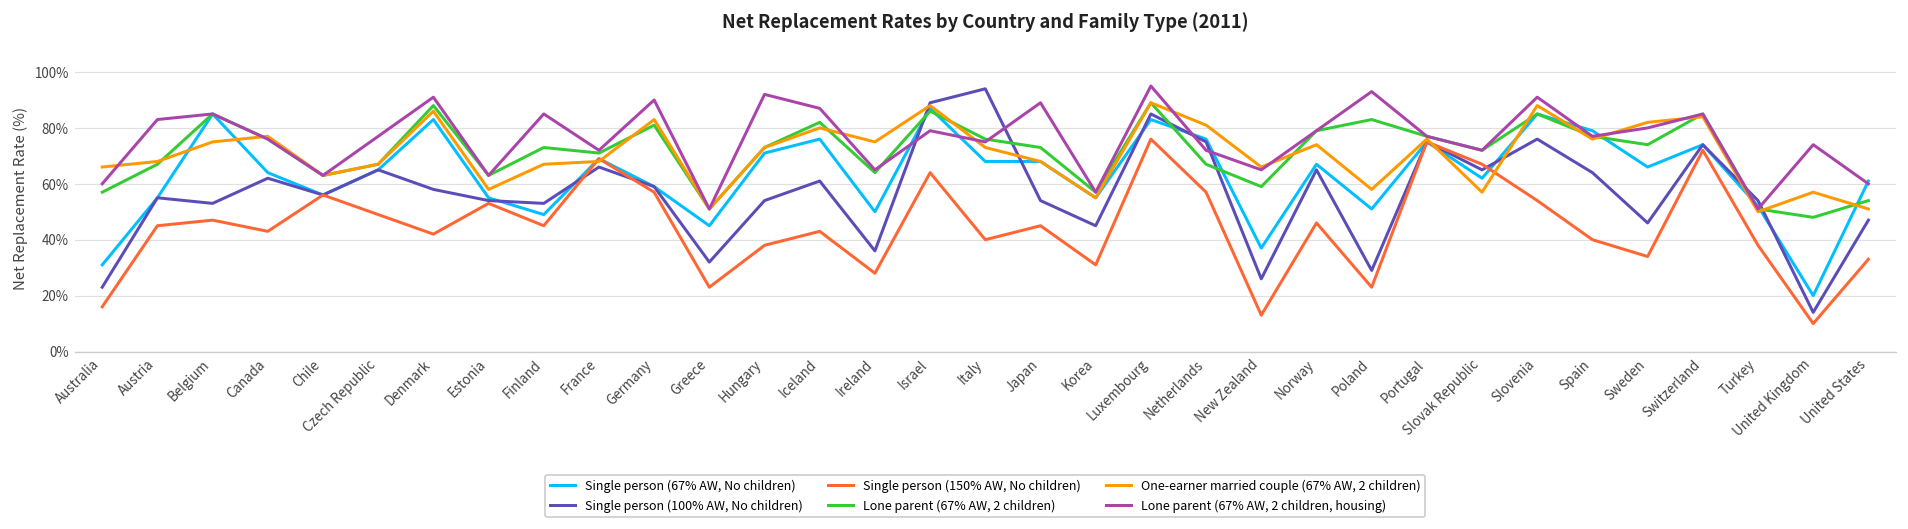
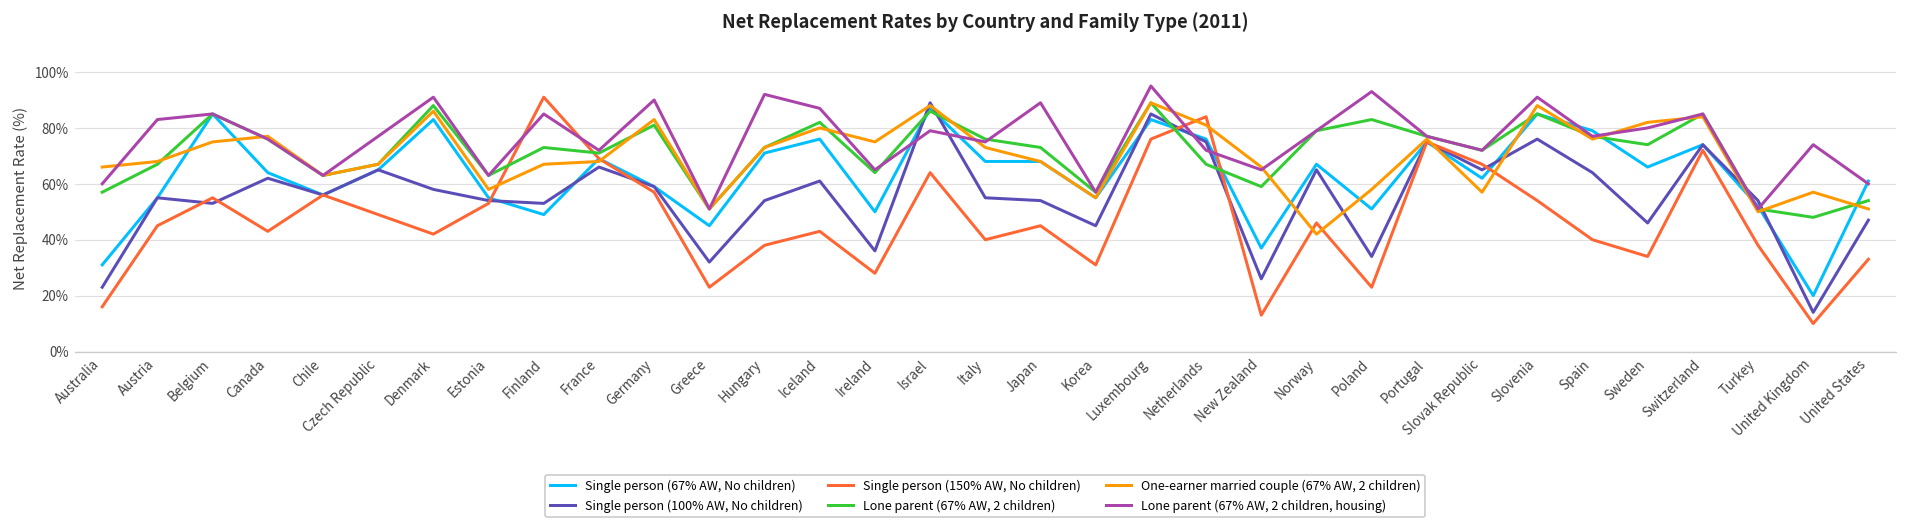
  {
    "Single person (67% AW, No children)": {
      "Australia": "31%",
      "Canada": "64%",
      "Denmark": "83%",
      "Finland": "49%",
      "Greece": "45%",
      "Hungary": "71%",
      "Iceland": "76%",
      "Ireland": "50%",
      "Italy": "68%",
      "Luxembourg": "83%",
      "New Zealand": "37%",
      "Norway": "67%",
      "Poland": "51%",
      "Slovak Republic": "62%",
      "Spain": "79%",
      "Sweden": "66%",
      "United Kingdom": "20%"
    },
    "Single person (100% AW, No children)": {
      "Australia": "23%",
      "Belgium": "53%",
      "Canada": "62%",
      "Denmark": "58%",
      "Finland": "53%",
      "France": "66%",
      "Greece": "32%",
      "Hungary": "54%",
      "Iceland": "61%",
      "Ireland": "36%",
-     "Italy": "94%",
+     "Italy": "55%",
      "Japan": "54%",
      "Korea": "45%",
      "Luxembourg": "85%",
      "New Zealand": "26%",
      "Norway": "65%",
-     "Poland": "29%",
+     "Poland": "34%",
      "Slovak Republic": "65%",
      "Slovenia": "76%",
      "Spain": "64%",
      "Sweden": "46%",
      "Turkey": "54%",
      "United Kingdom": "14%",
      "United States": "47%"
    },
    "Single person (150% AW, No children)": {
      "Australia": "16%",
      "Austria": "45%",
-     "Belgium": "47%",
+     "Belgium": "55%",
      "Canada": "43%",
      "Czech Republic": "49%",
      "Denmark": "42%",
-     "Finland": "45%",
+     "Finland": "91%",
      "Germany": "57%",
      "Greece": "23%",
      "Hungary": "38%",
      "Iceland": "43%",
      "Ireland": "28%",
      "Israel": "64%",
      "Italy": "40%",
      "Japan": "45%",
      "Korea": "31%",
      "Luxembourg": "76%",
-     "Netherlands": "57%",
+     "Netherlands": "84%",
      "New Zealand": "13%",
      "Norway": "46%",
      "Poland": "23%",
      "Slovak Republic": "67%",
      "Slovenia": "54%",
      "Spain": "40%",
      "Sweden": "34%",
      "Switzerland": "72%",
      "Turkey": "38%",
      "United Kingdom": "10%",
      "United States": "33%"
    },
    "Lone parent (67% AW, 2 children)": {
      "Australia": "57%",
      "Denmark": "88%",
      "Finland": "73%",
      "Germany": "81%",
      "Iceland": "82%",
      "Japan": "73%",
      "Netherlands": "67%",
      "New Zealand": "59%",
      "Poland": "83%",
      "Sweden": "74%",
      "United Kingdom": "48%",
      "United States": "54%"
    },
    "One-earner married couple (67% AW, 2 children)": {
      "Australia": "66%",
      "Belgium": "75%",
      "Denmark": "86%",
      "Estonia": "58%",
      "Finland": "67%",
      "Germany": "83%",
      "Iceland": "80%",
      "Ireland": "75%",
      "Italy": "73%",
      "Netherlands": "81%",
-     "Norway": "74%",
+     "Norway": "42%",
      "Poland": "58%",
      "Slovak Republic": "57%",
      "Slovenia": "88%",
      "Sweden": "82%",
      "United Kingdom": "57%",
      "United States": "51%"
    },
    "Lone parent (67% AW, 2 children, housing)": {
      "Australia": "60%",
      "Austria": "83%",
      "Czech Republic": "77%",
      "Denmark": "91%",
      "Finland": "85%",
      "Germany": "90%",
      "Hungary": "92%",
      "Iceland": "87%",
      "Israel": "79%",
      "Japan": "89%",
      "Luxembourg": "95%",
      "Netherlands": "72%",
      "Poland": "93%",
      "Slovenia": "91%",
      "Sweden": "80%",
      "United Kingdom": "74%"
    }
  }
